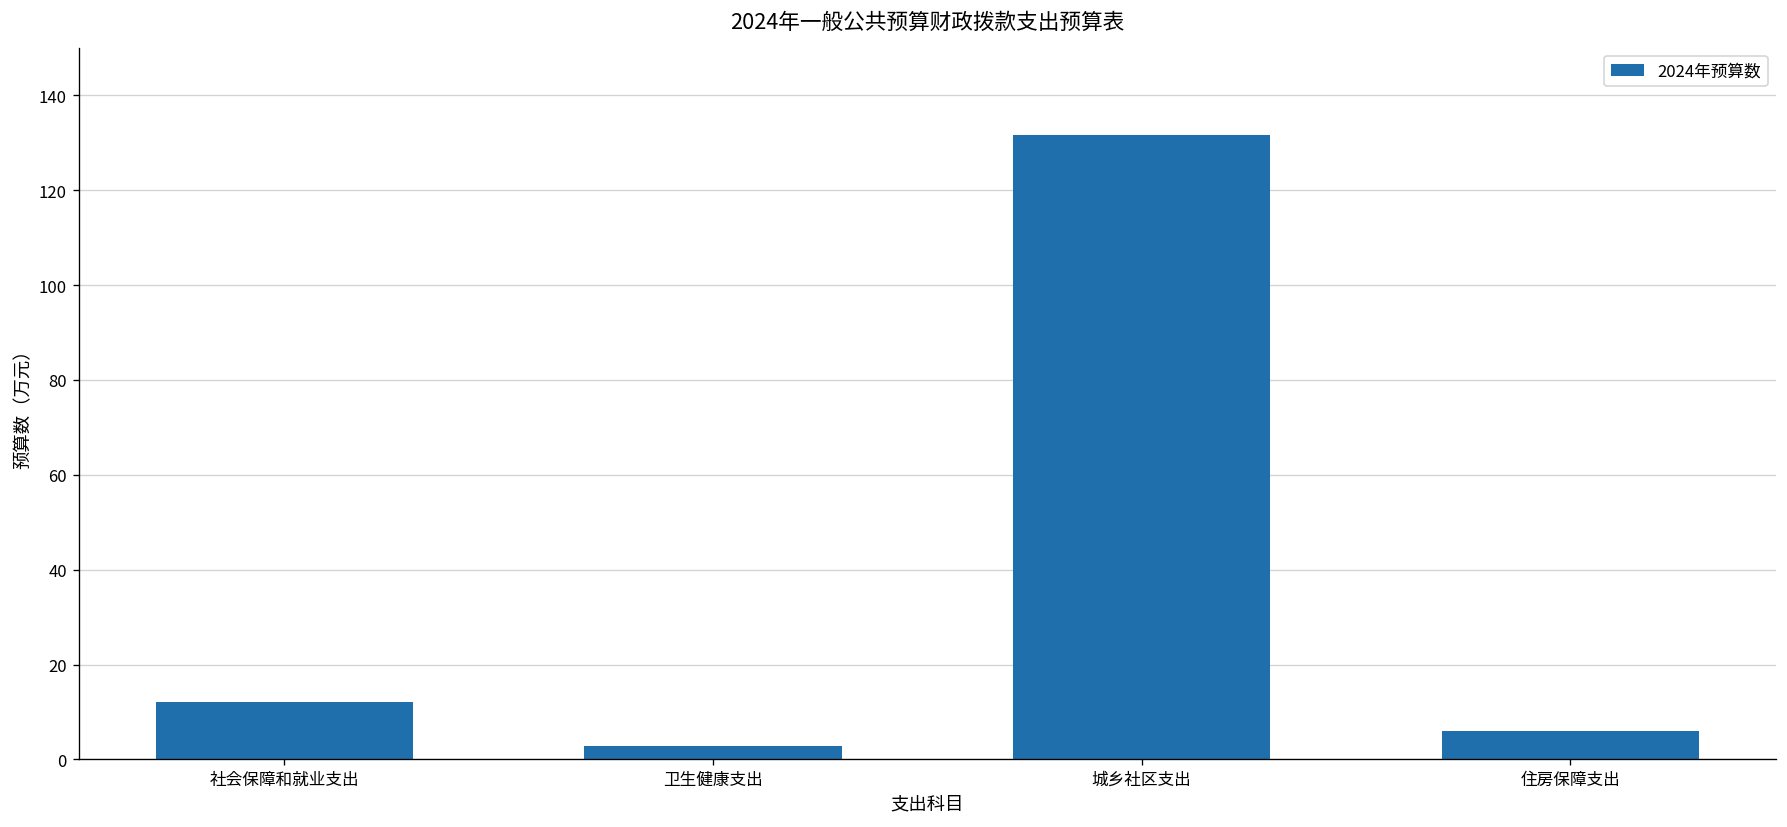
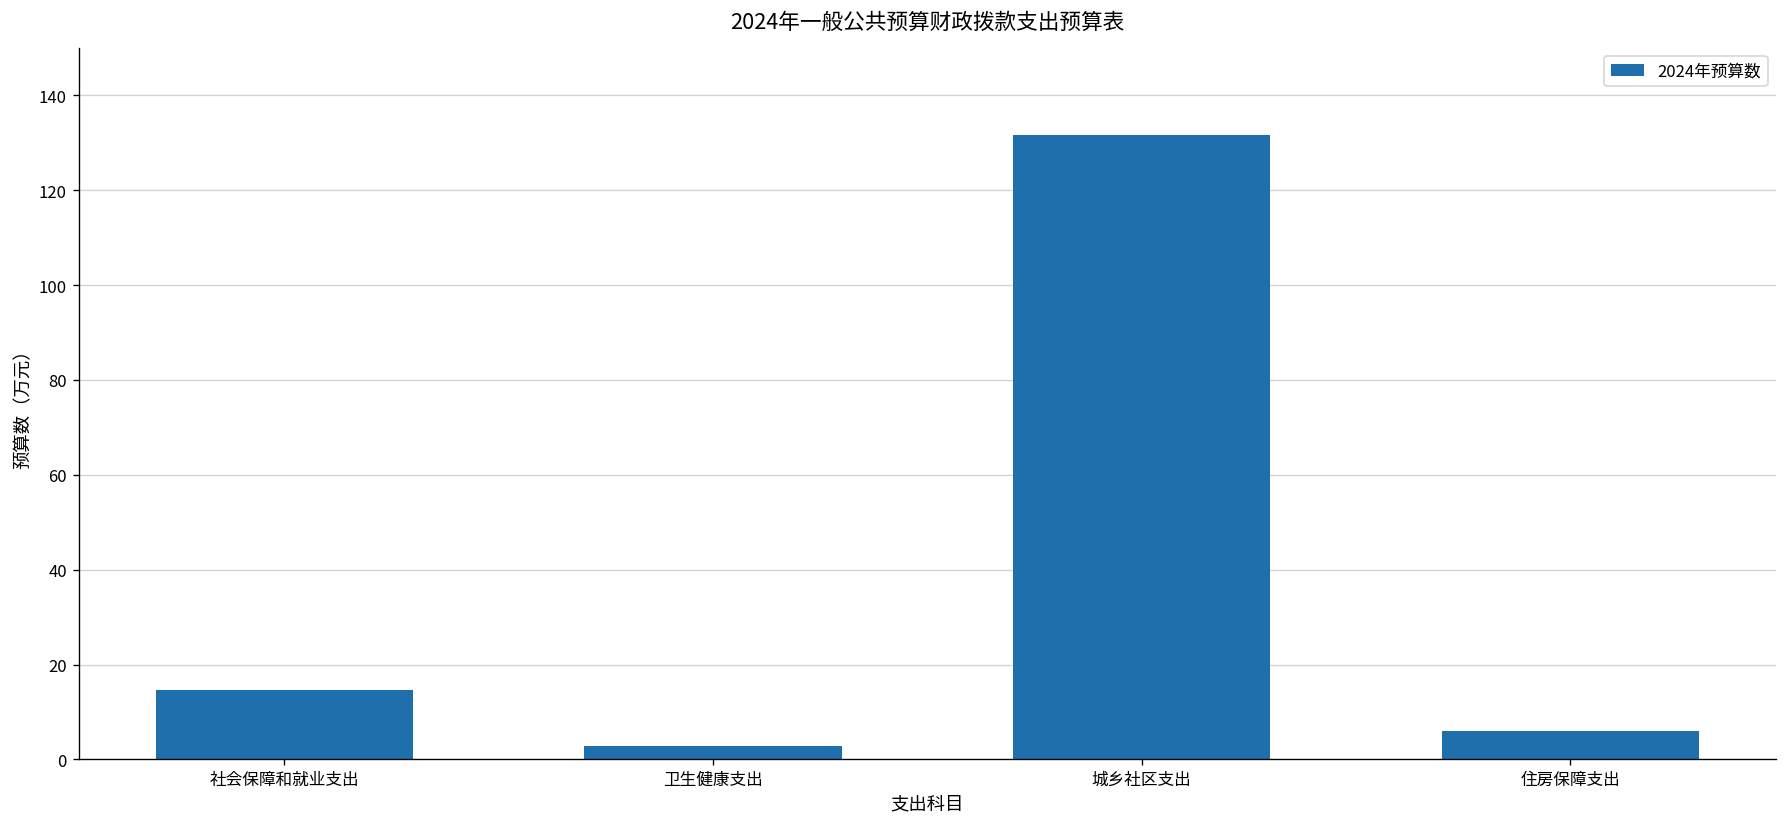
  {
-   "社会保障和就业支出": 12,
+   "社会保障和就业支出": 15,
    "卫生健康支出": 3,
    "城乡社区支出": 132,
    "住房保障支出": 6
  }
